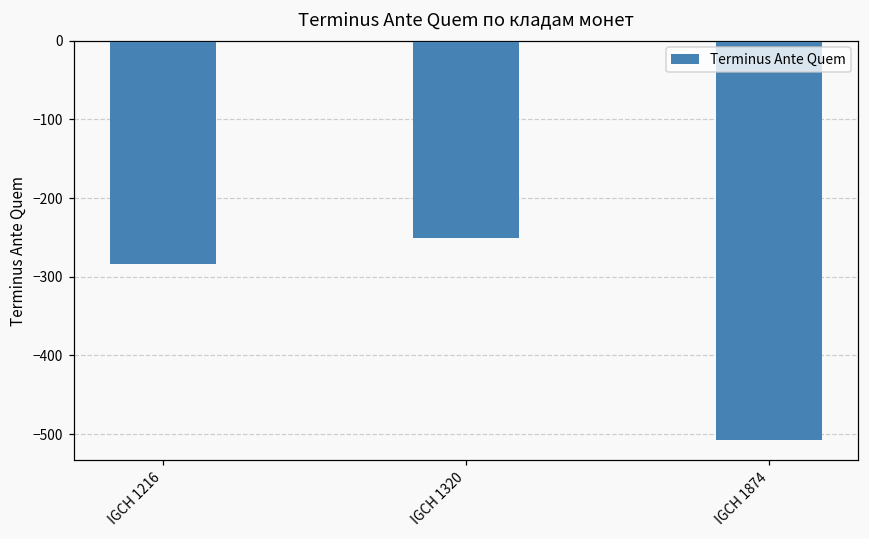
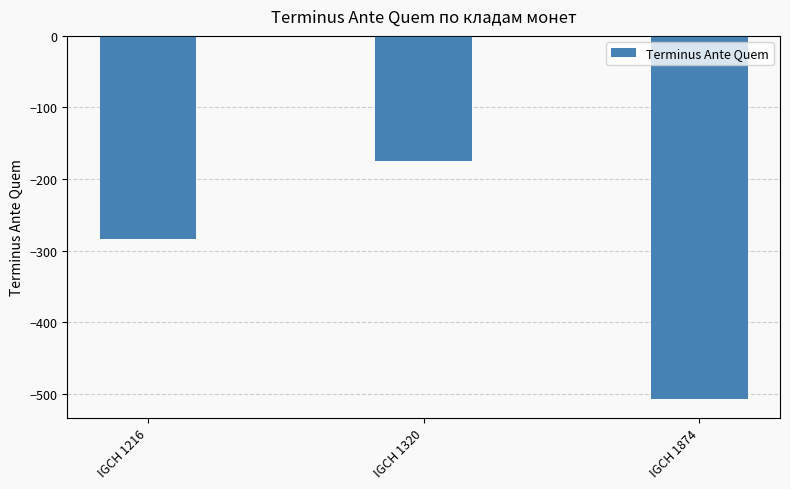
  {
    "IGCH 1216": -280,
-   "IGCH 1320": -250,
+   "IGCH 1320": -180,
    "IGCH 1874": -510
  }
